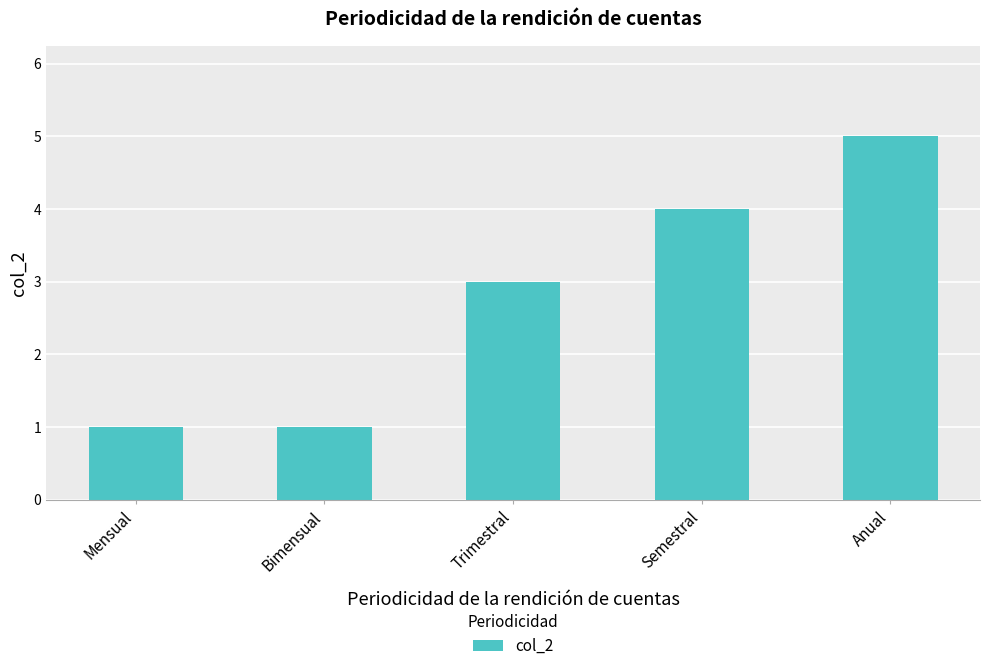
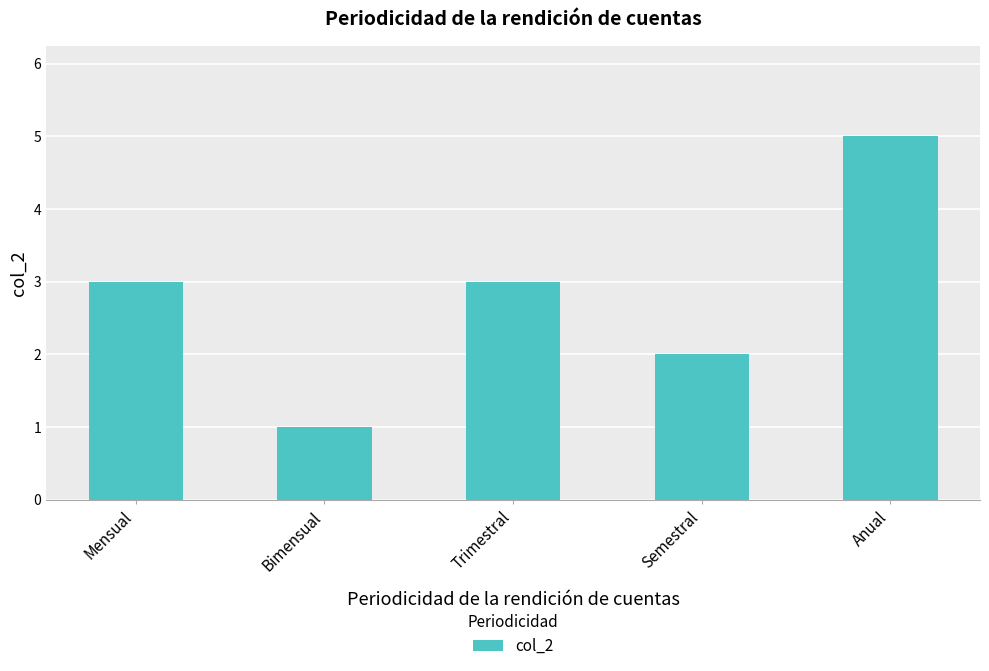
  {
-   "Mensual": 1,
+   "Mensual": 3,
    "Bimensual": 1,
    "Trimestral": 3,
-   "Semestral": 4,
+   "Semestral": 2,
    "Anual": 5
  }
